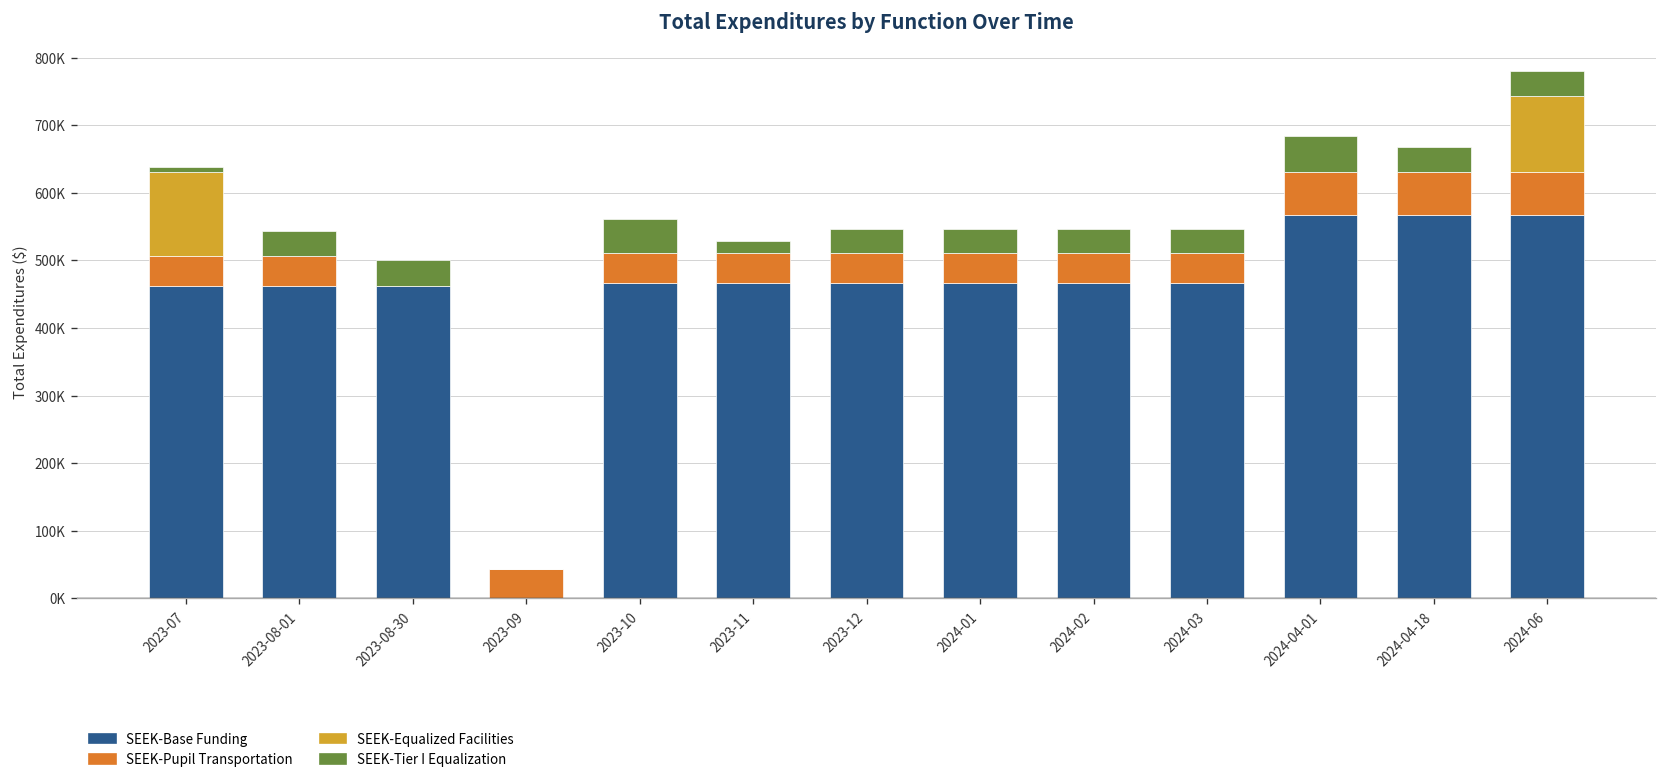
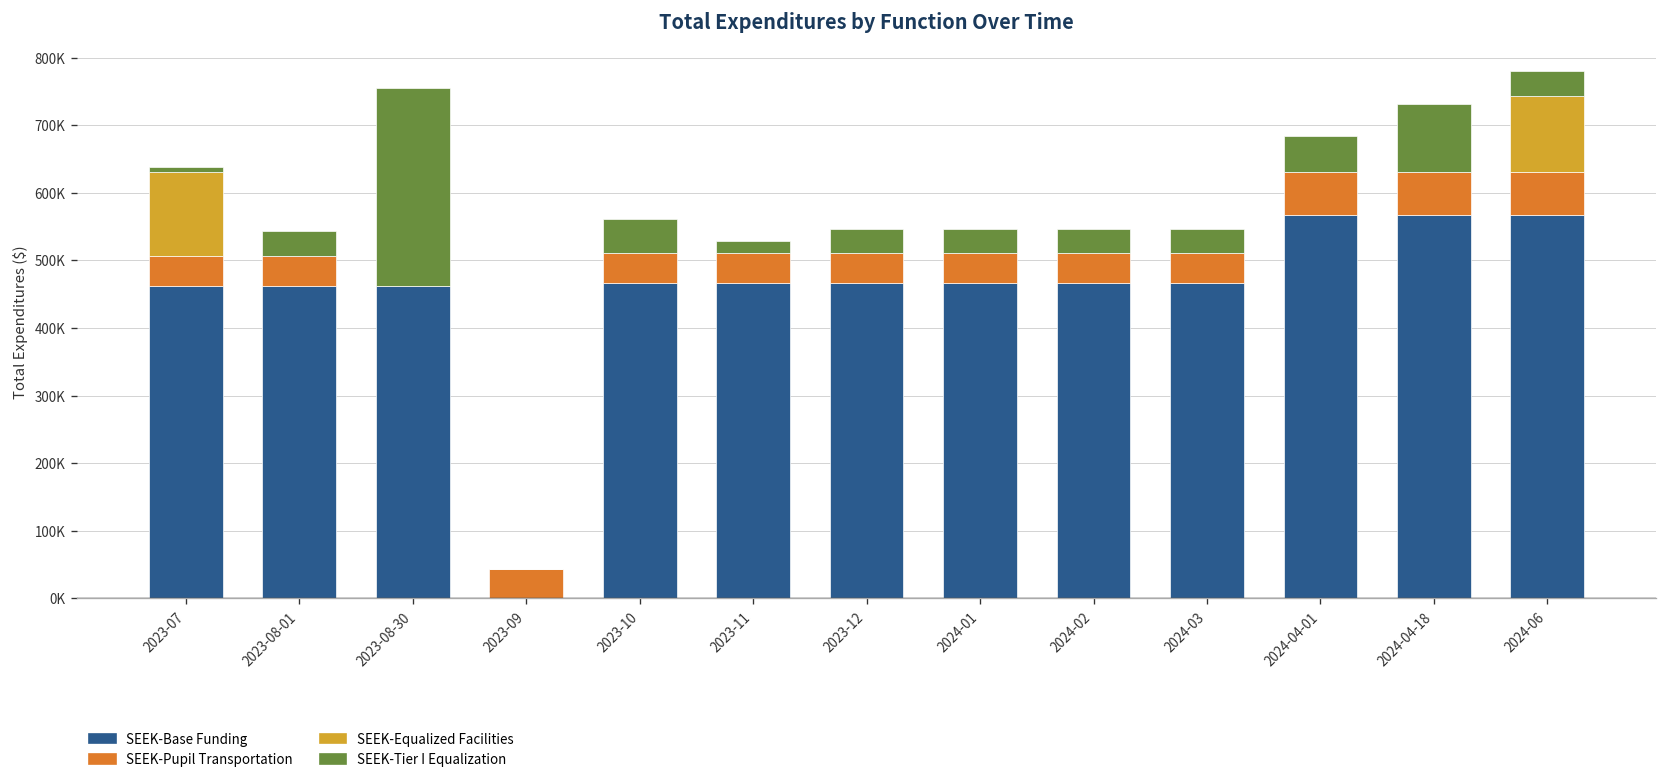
  {
    "SEEK-Tier I Equalization": {
      "2023-07": 10000,
      "2023-08-01": 40000,
-     "2023-08-30": 40000,
+     "2023-08-30": 290000,
      "2023-09": 0,
      "2023-10": 50000,
      "2023-11": 20000,
      "2023-12": 40000,
      "2024-01": 40000,
      "2024-02": 40000,
      "2024-03": 40000,
      "2024-04-01": 50000,
-     "2024-04-18": 40000,
+     "2024-04-18": 100000,
      "2024-06": 40000
    }
  }
